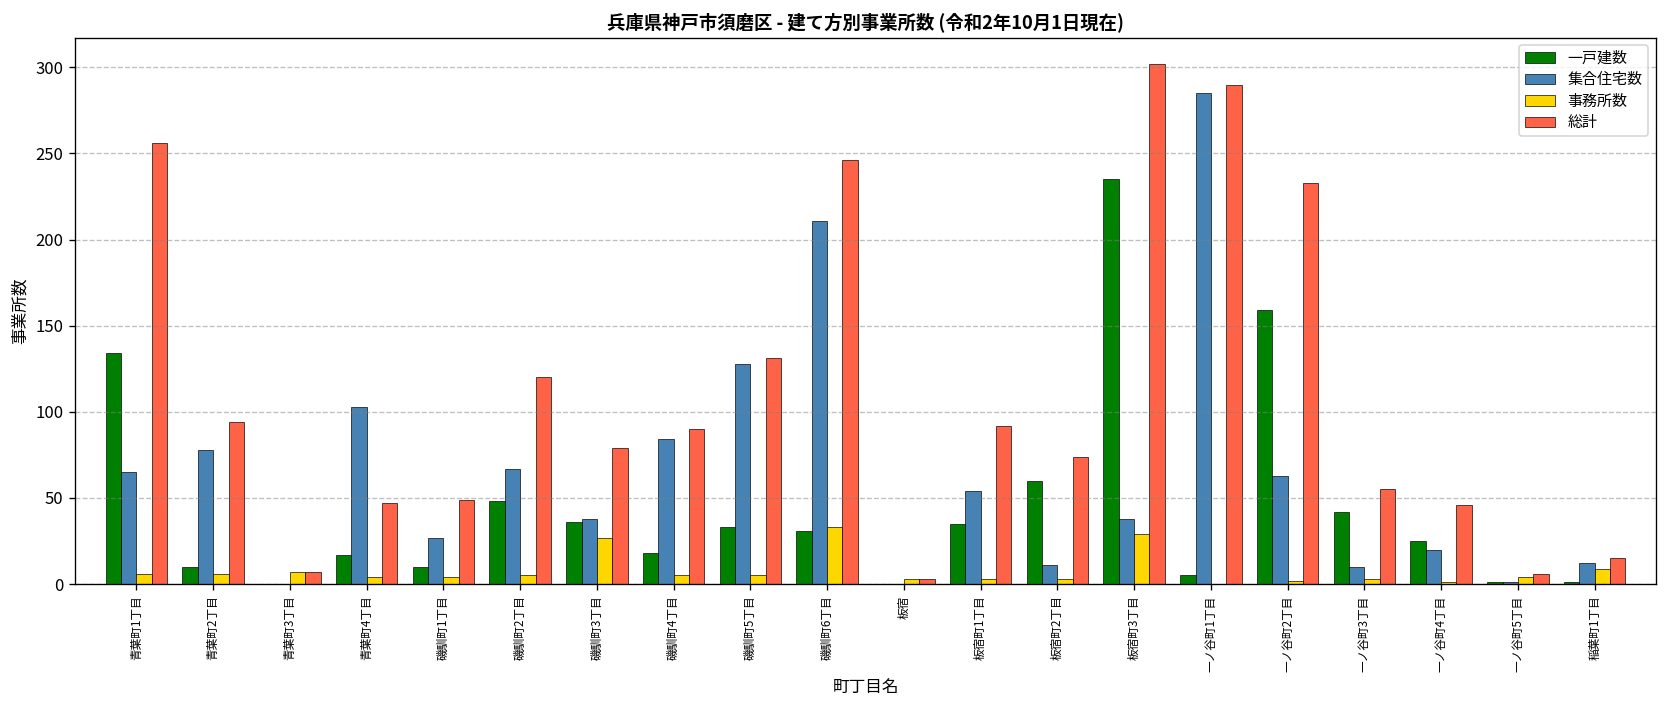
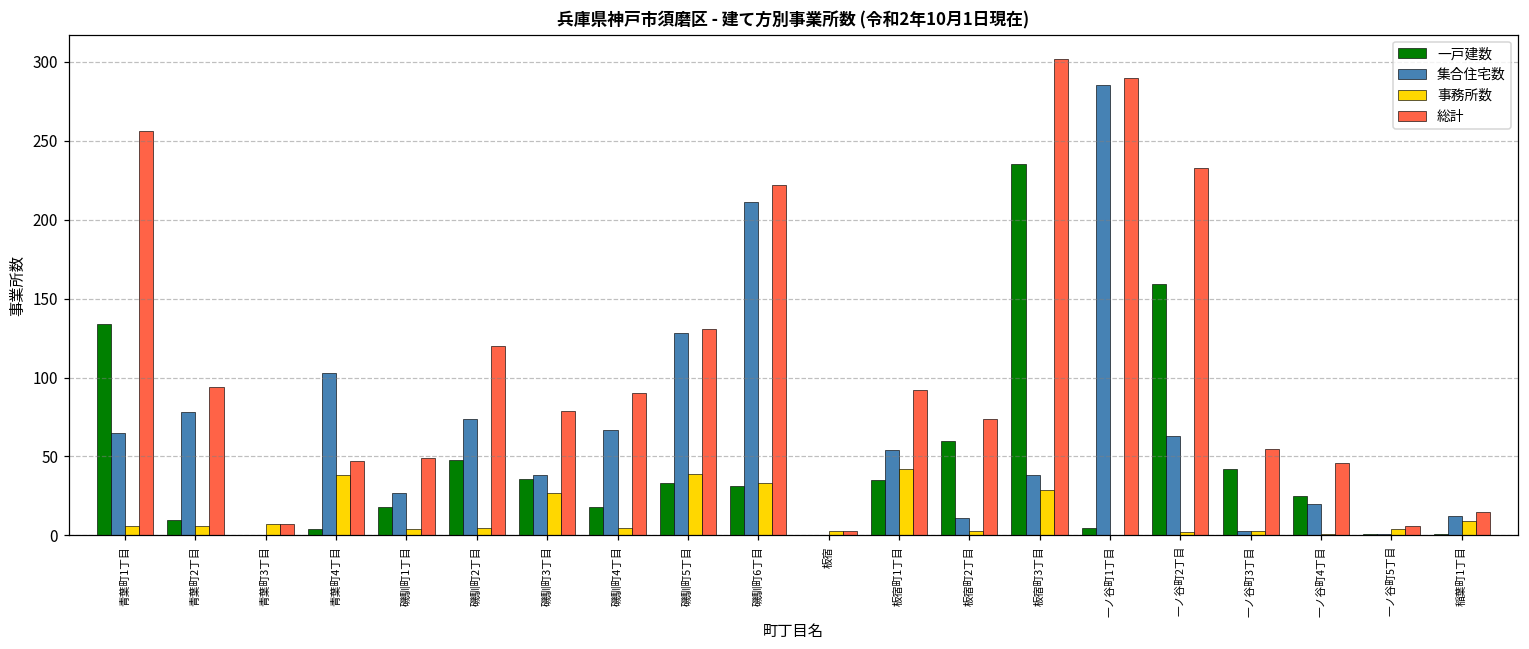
  {
    "一戸建数": {
      "青葉町1丁目": 134,
      "青葉町2丁目": 10,
      "青葉町3丁目": 0,
-     "青葉町4丁目": 17,
-     "磯馴町1丁目": 10,
+     "青葉町4丁目": 4,
+     "磯馴町1丁目": 18,
      "磯馴町2丁目": 48,
      "磯馴町3丁目": 36,
      "磯馴町4丁目": 18,
      "磯馴町5丁目": 33,
      "磯馴町6丁目": 31,
      "板宿": 0,
      "板宿町1丁目": 35,
      "板宿町2丁目": 60,
      "板宿町3丁目": 235,
      "一ノ谷町1丁目": 5,
      "一ノ谷町2丁目": 159,
      "一ノ谷町3丁目": 42,
      "一ノ谷町4丁目": 25
    },
    "集合住宅数": {
      "青葉町1丁目": 65,
      "青葉町2丁目": 78,
      "青葉町3丁目": 0,
      "青葉町4丁目": 103,
      "磯馴町1丁目": 27,
-     "磯馴町2丁目": 67,
+     "磯馴町2丁目": 74,
      "磯馴町3丁目": 38,
-     "磯馴町4丁目": 84,
+     "磯馴町4丁目": 67,
      "磯馴町5丁目": 128,
      "磯馴町6丁目": 211,
      "板宿": 0,
      "板宿町1丁目": 54,
      "板宿町2丁目": 11,
      "板宿町3丁目": 38,
      "一ノ谷町1丁目": 285,
      "一ノ谷町2丁目": 63,
-     "一ノ谷町3丁目": 10,
+     "一ノ谷町3丁目": 3,
      "一ノ谷町4丁目": 20,
      "稲葉町1丁目": 12
    },
    "事務所数": {
      "青葉町1丁目": 6,
      "青葉町2丁目": 6,
      "青葉町3丁目": 7,
-     "青葉町4丁目": 4,
+     "青葉町4丁目": 38,
      "磯馴町1丁目": 4,
      "磯馴町2丁目": 5,
      "磯馴町3丁目": 27,
      "磯馴町4丁目": 5,
-     "磯馴町5丁目": 5,
+     "磯馴町5丁目": 39,
      "磯馴町6丁目": 33,
      "板宿": 3,
-     "板宿町1丁目": 3,
+     "板宿町1丁目": 42,
      "板宿町2丁目": 3,
      "板宿町3丁目": 29,
      "一ノ谷町1丁目": 0,
      "一ノ谷町2丁目": 2,
      "一ノ谷町3丁目": 3,
      "一ノ谷町5丁目": 4,
      "稲葉町1丁目": 9
    },
    "総計": {
      "青葉町1丁目": 256,
      "青葉町2丁目": 94,
      "青葉町3丁目": 7,
      "青葉町4丁目": 47,
      "磯馴町1丁目": 49,
      "磯馴町2丁目": 120,
      "磯馴町3丁目": 79,
      "磯馴町4丁目": 90,
      "磯馴町5丁目": 131,
-     "磯馴町6丁目": 246,
+     "磯馴町6丁目": 222,
      "板宿": 3,
      "板宿町1丁目": 92,
      "板宿町2丁目": 74,
      "板宿町3丁目": 302,
      "一ノ谷町1丁目": 290,
      "一ノ谷町2丁目": 233,
      "一ノ谷町3丁目": 55,
      "一ノ谷町4丁目": 46,
      "一ノ谷町5丁目": 6,
      "稲葉町1丁目": 15
    }
  }
